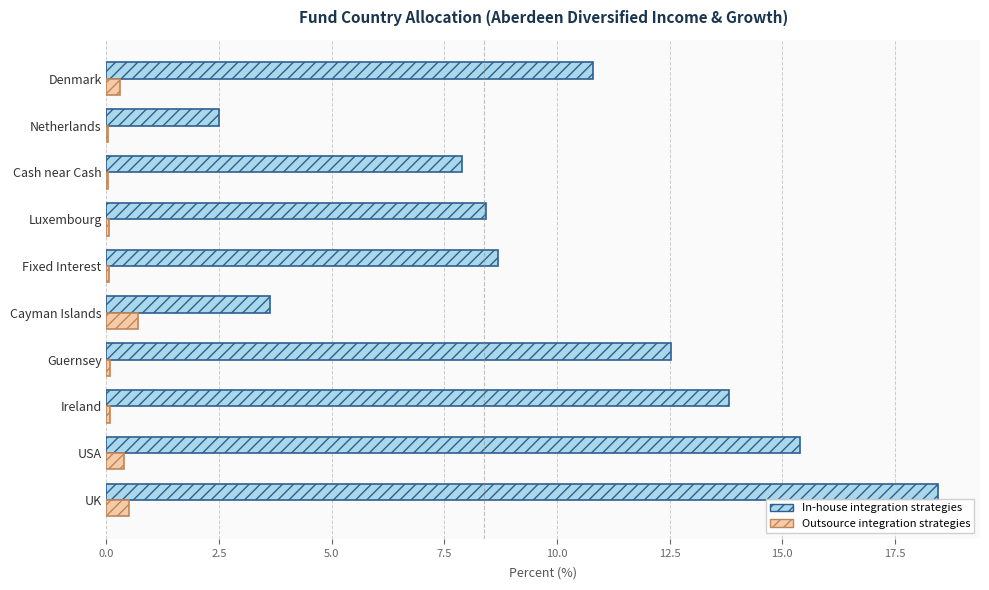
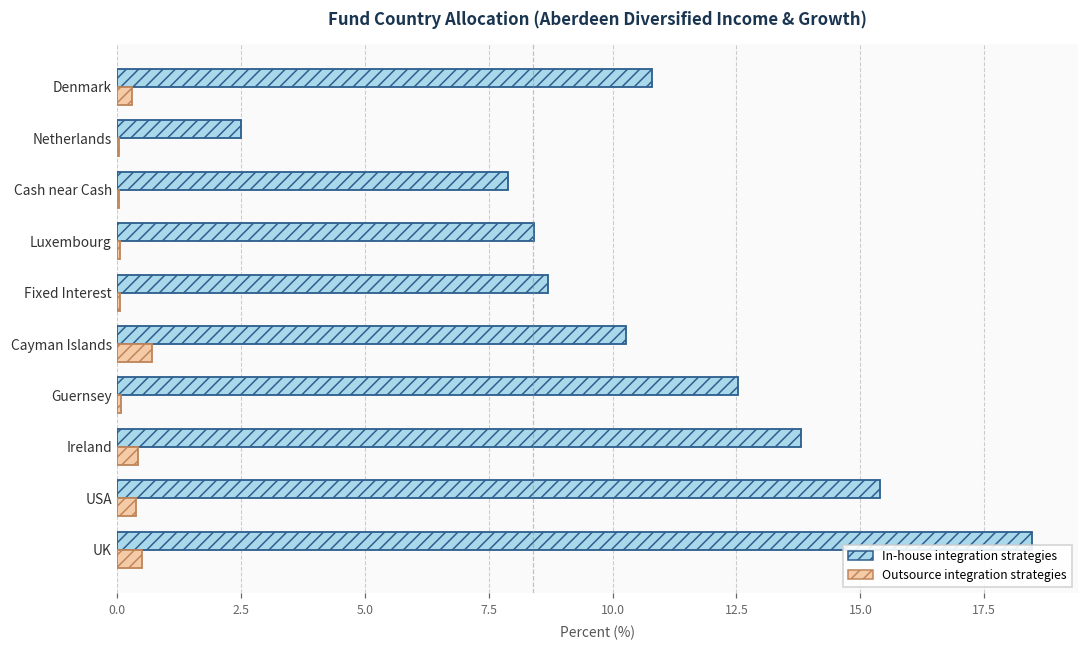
  {
    "In-house integration strategies": {
      "Denmark": 10.8,
      "Netherlands": 2.5,
      "Cash near Cash": 7.9,
      "Luxembourg": 8.4,
      "Fixed Interest": 8.7,
-     "Cayman Islands": 3.6,
+     "Cayman Islands": 10.3,
      "Guernsey": 12.5,
      "Ireland": 13.8,
      "USA": 15.4,
      "UK": 18.5
    },
    "Outsource integration strategies": {
      "Denmark": 0.3,
      "Cayman Islands": 0.7,
      "Guernsey": 0.1,
-     "Ireland": 0.1,
+     "Ireland": 0.4,
      "USA": 0.4,
      "UK": 0.5
    }
  }
